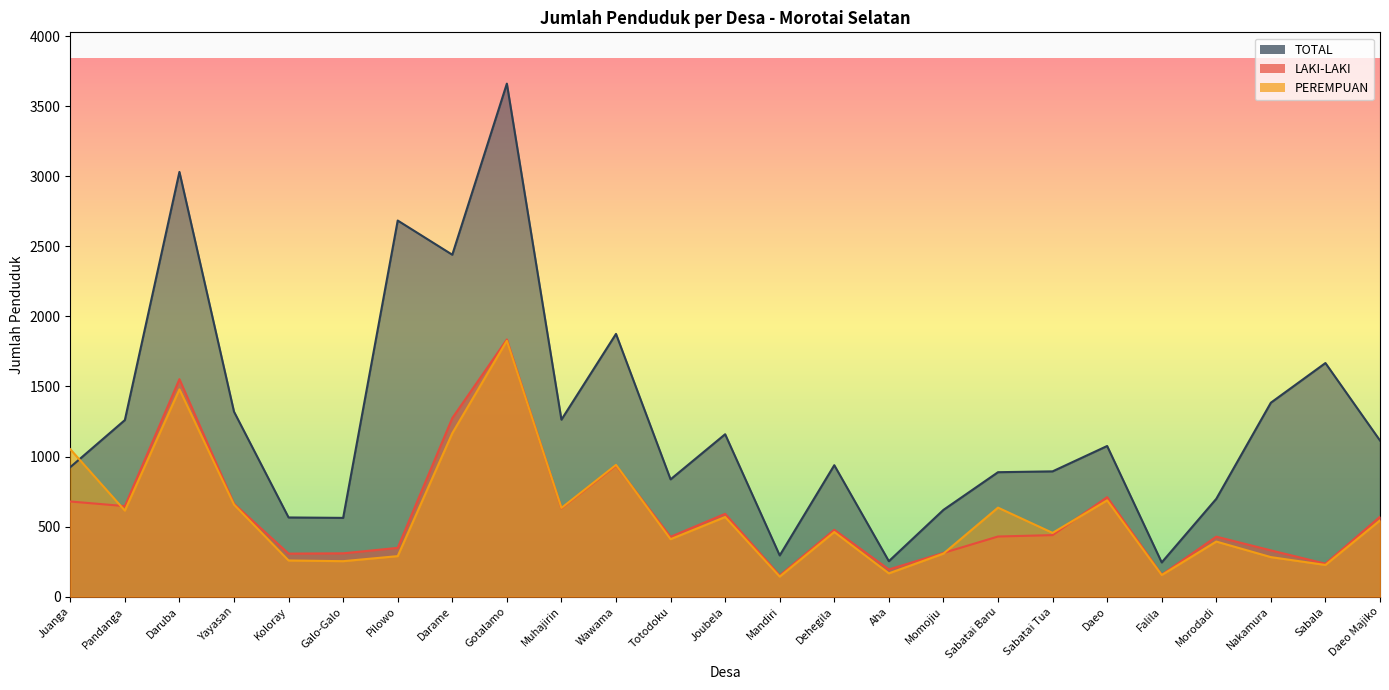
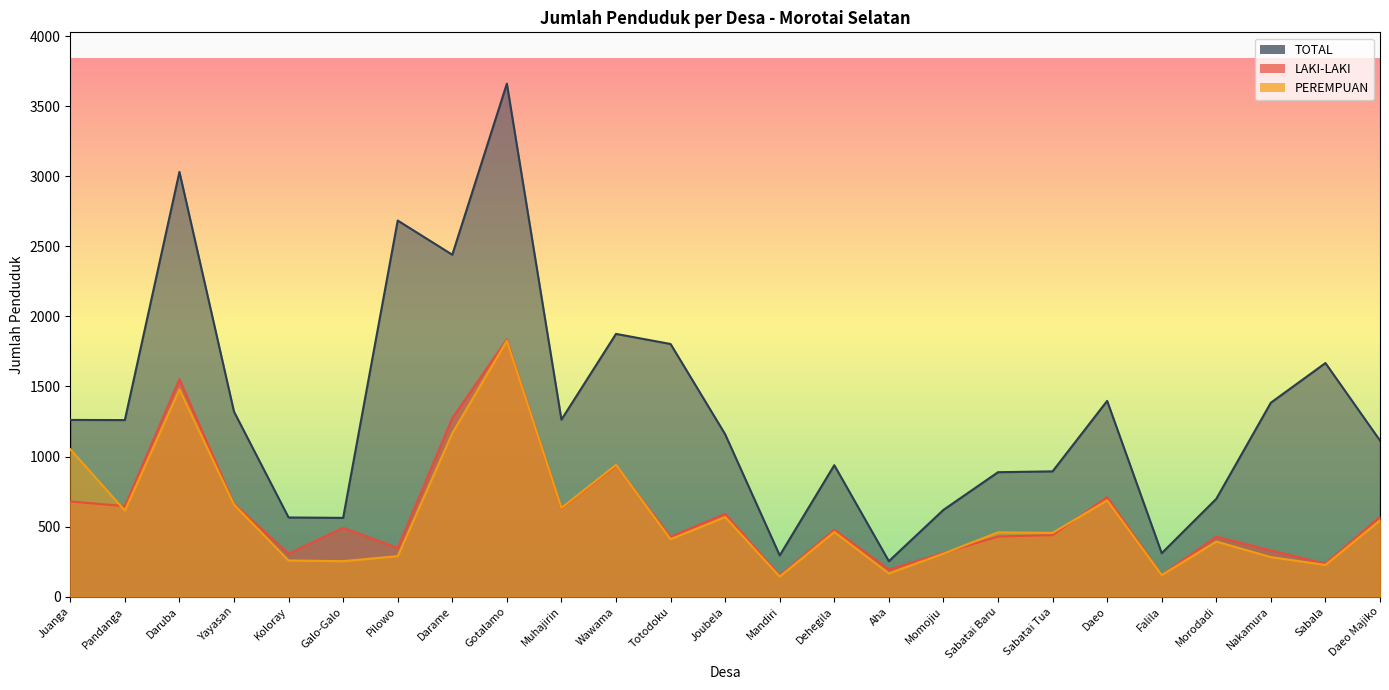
  {
    "TOTAL": {
-     "Juanga": 920,
+     "Juanga": 1260,
      "Pandanga": 1260,
      "Daruba": 3030,
      "Yayasan": 1320,
      "Koloray": 570,
      "Galo-Galo": 560,
      "Pilowo": 2680,
      "Darame": 2440,
      "Gotalamo": 3660,
      "Muhajirin": 1260,
      "Wawama": 1880,
-     "Totodoku": 840,
+     "Totodoku": 1800,
      "Joubela": 1160,
      "Mandiri": 290,
      "Dehegila": 940,
      "Aha": 250,
      "Momojiu": 620,
      "Sabatai Baru": 890,
      "Sabatai Tua": 890,
-     "Daeo": 1080,
-     "Falila": 240,
+     "Daeo": 1400,
+     "Falila": 310,
      "Morodadi": 700,
      "Nakamura": 1380,
      "Sabala": 1670,
      "Daeo Majiko": 1110
    },
    "LAKI-LAKI": {
      "Juanga": 680,
      "Pandanga": 650,
      "Daruba": 1550,
      "Koloray": 310,
-     "Galo-Galo": 310,
+     "Galo-Galo": 490,
      "Pilowo": 350,
      "Darame": 1270,
      "Joubela": 590,
      "Aha": 190,
      "Sabatai Baru": 430,
      "Daeo": 710,
      "Morodadi": 430,
      "Nakamura": 330,
      "Daeo Majiko": 570
    },
    "PEREMPUAN": {
      "Juanga": 1050,
      "Pandanga": 610,
      "Daruba": 1480,
      "Koloray": 260,
      "Galo-Galo": 250,
      "Pilowo": 290,
      "Darame": 1170,
      "Joubela": 570,
      "Aha": 170,
-     "Sabatai Baru": 640,
+     "Sabatai Baru": 460,
      "Daeo": 690,
      "Morodadi": 390,
      "Nakamura": 280,
      "Daeo Majiko": 540
    }
  }
